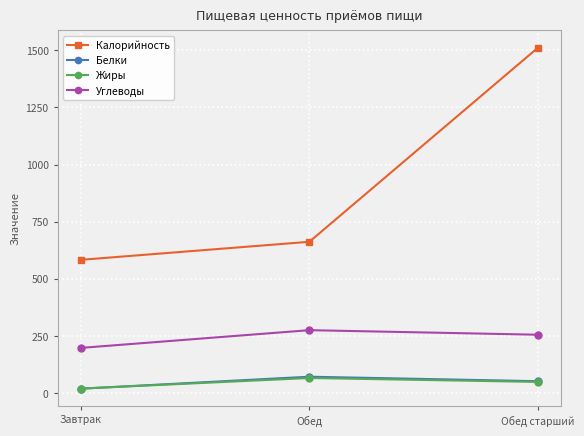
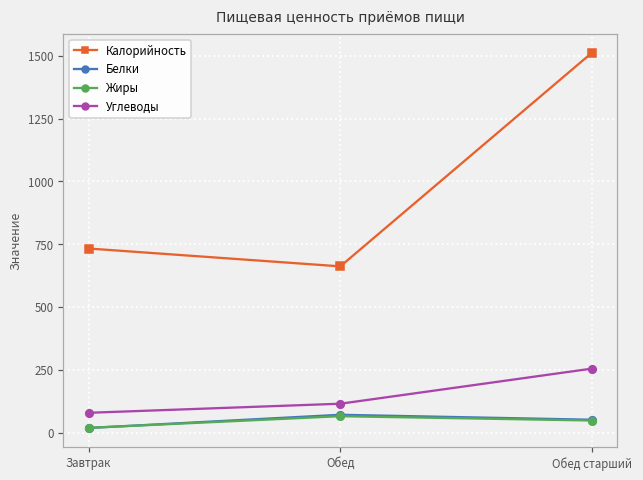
  {
    "Калорийность": {
-     "Завтрак": 580,
+     "Завтрак": 730,
      "Обед": 660,
      "Обед старший": 1510
    },
    "Углеводы": {
-     "Завтрак": 200,
-     "Обед": 280,
+     "Завтрак": 80,
+     "Обед": 120,
      "Обед старший": 260
    }
  }
